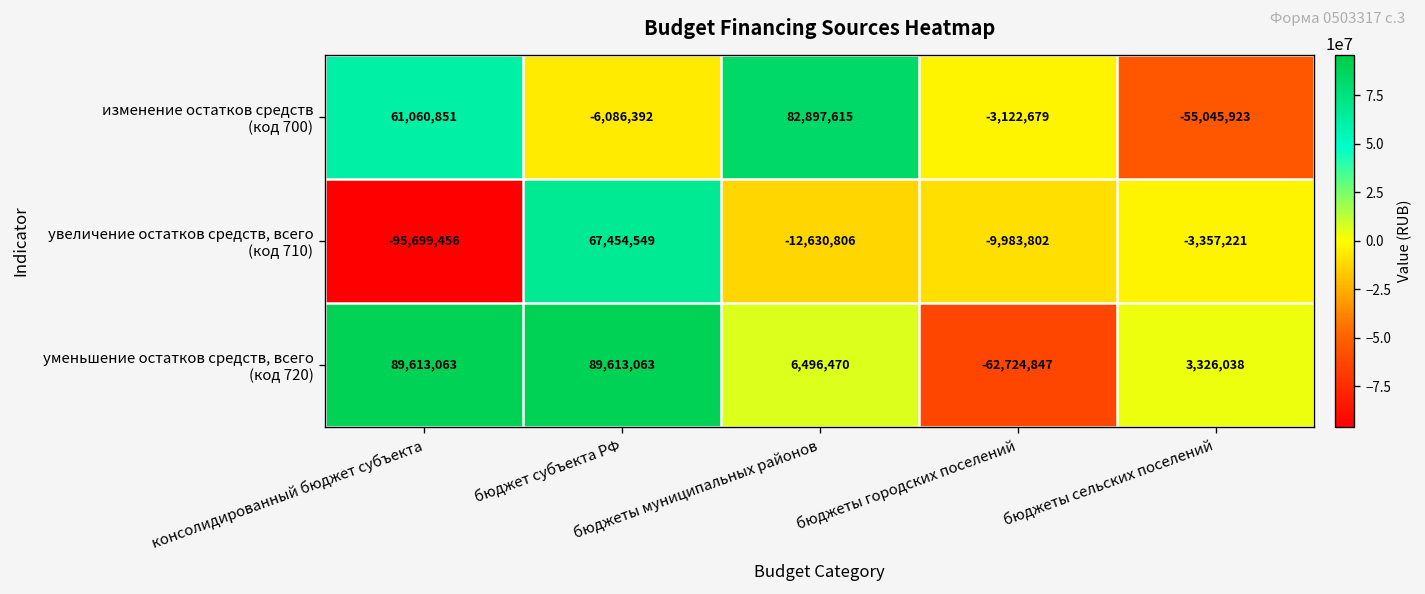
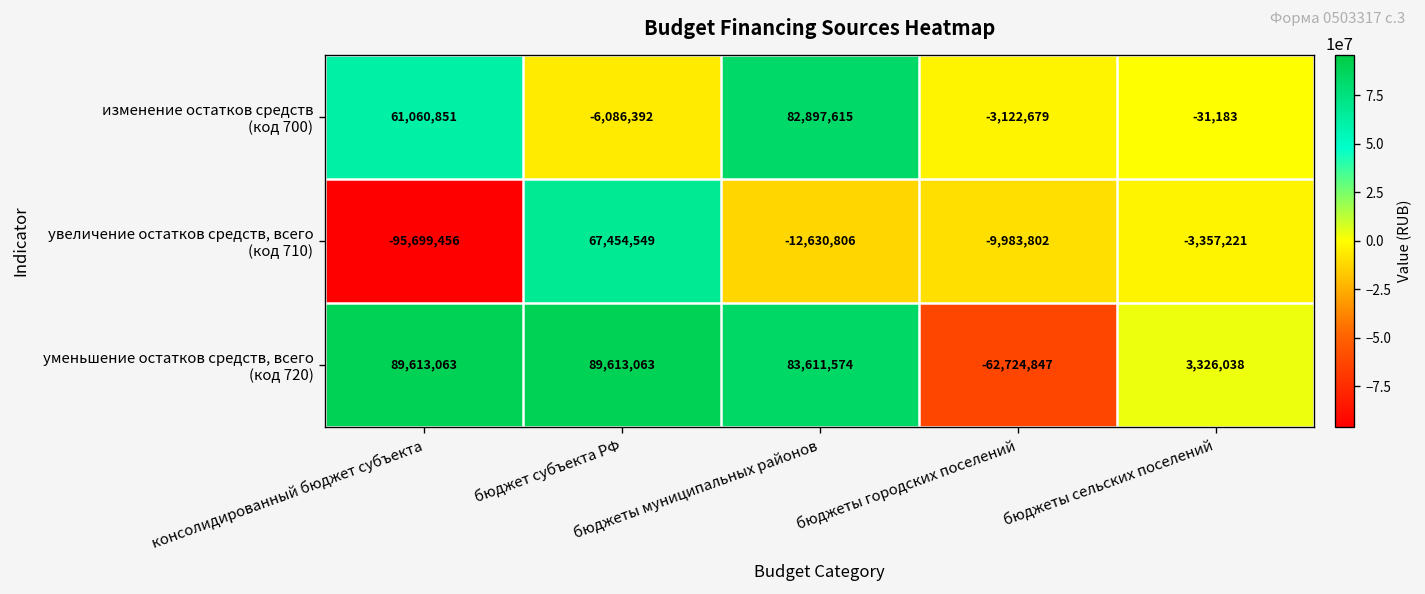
  {
    "изменение остатков средств (код 700)": {
      "консолидированный бюджет субъекта": "61,060,851",
      "бюджет субъекта РФ": "-6,086,392",
      "бюджеты муниципальных районов": "82,897,615",
      "бюджеты городских поселений": "-3,122,679",
-     "бюджеты сельских поселений": "-55,045,923"
+     "бюджеты сельских поселений": "-31,183"
    },
    "увеличение остатков средств, всего (код 710)": {
      "консолидированный бюджет субъекта": "-95,699,456",
      "бюджет субъекта РФ": "67,454,549",
      "бюджеты муниципальных районов": "-12,630,806",
      "бюджеты городских поселений": "-9,983,802",
      "бюджеты сельских поселений": "-3,357,221"
    },
    "уменьшение остатков средств, всего (код 720)": {
      "консолидированный бюджет субъекта": "89,613,063",
      "бюджет субъекта РФ": "89,613,063",
-     "бюджеты муниципальных районов": "6,496,470",
+     "бюджеты муниципальных районов": "83,611,574",
      "бюджеты городских поселений": "-62,724,847",
      "бюджеты сельских поселений": "3,326,038"
    }
  }
